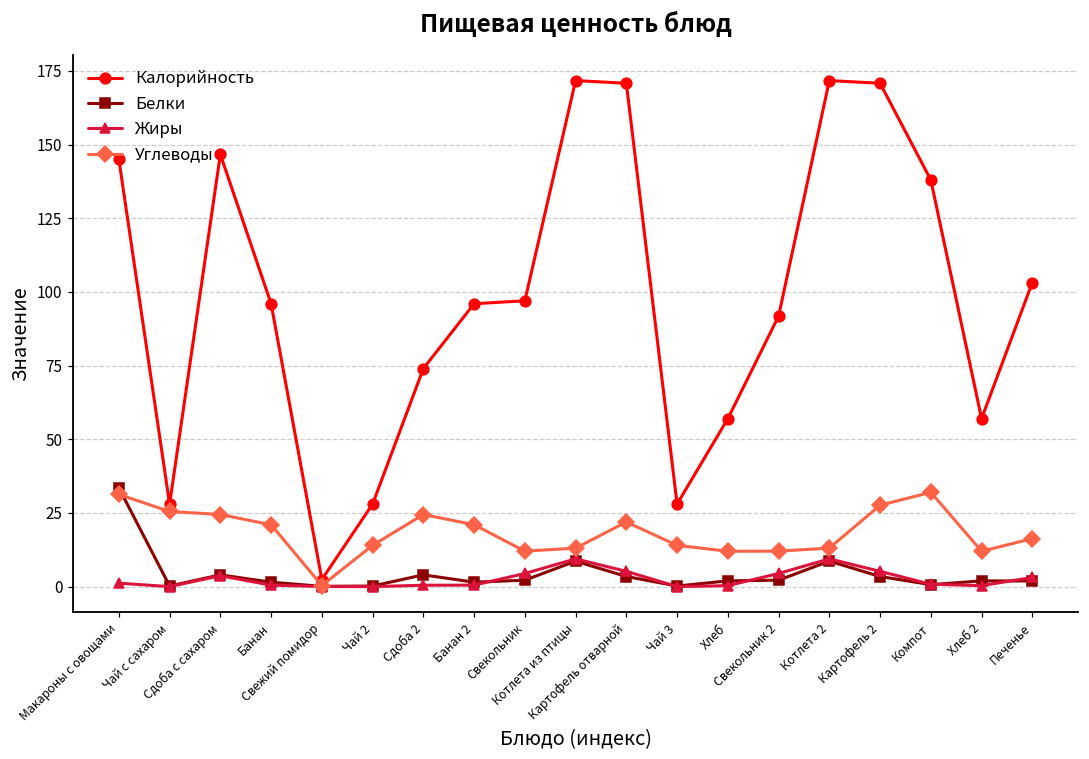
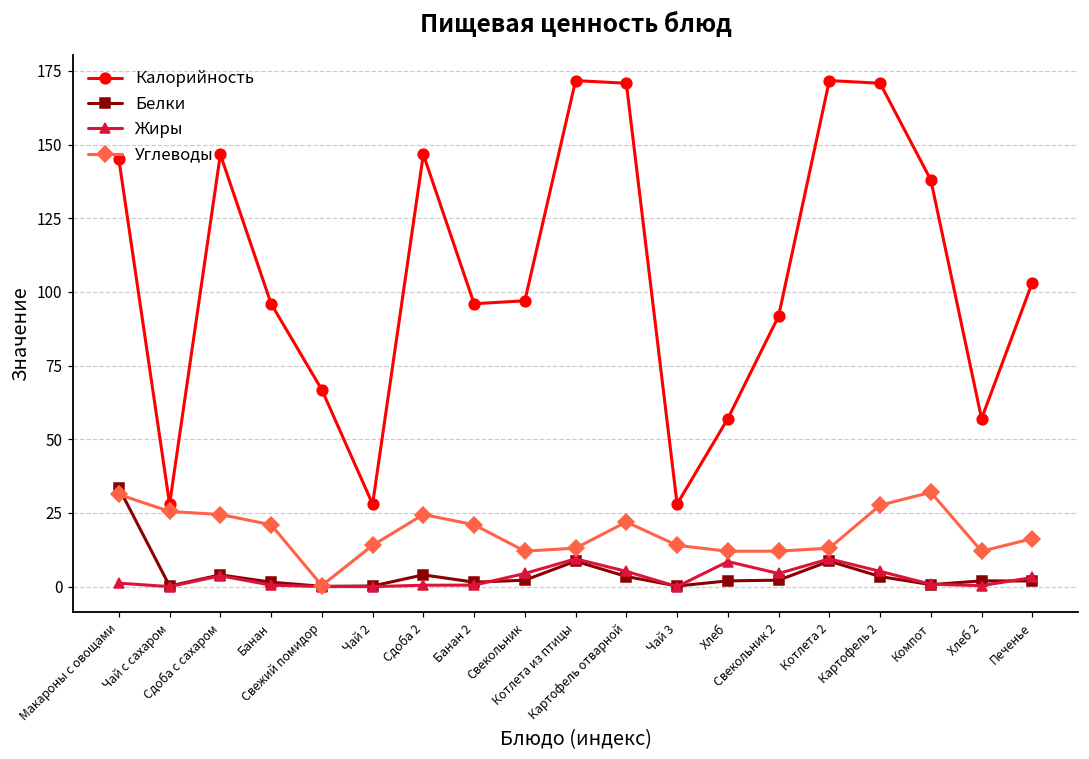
  {
    "Калорийность": {
      "Макароны с овощами": 145,
      "Чай с сахаром": 28,
      "Сдоба с сахаром": 147,
      "Банан": 96,
-     "Свежий помидор": 2,
+     "Свежий помидор": 67,
      "Чай 2": 28,
-     "Сдоба 2": 74,
+     "Сдоба 2": 147,
      "Банан 2": 96,
      "Свекольник": 97,
      "Котлета из птицы": 172,
      "Картофель отварной": 171,
      "Чай 3": 28,
      "Хлеб": 57,
      "Свекольник 2": 92,
      "Котлета 2": 172,
      "Картофель 2": 171,
      "Компот": 138,
      "Хлеб 2": 57,
      "Печенье": 103
    },
    "Белки": {
      "Макароны с овощами": 34,
      "Банан": 2,
      "Сдоба 2": 4,
      "Банан 2": 2,
      "Свекольник": 2,
      "Картофель отварной": 3,
      "Хлеб": 2,
      "Свекольник 2": 2,
      "Картофель 2": 3,
      "Хлеб 2": 2,
      "Печенье": 2
    },
    "Жиры": {
      "Макароны с овощами": 1,
      "Банан": 1,
      "Сдоба 2": 0,
      "Банан 2": 1,
      "Свекольник": 4,
      "Картофель отварной": 5,
-     "Хлеб": 0,
+     "Хлеб": 9,
      "Свекольник 2": 4,
      "Картофель 2": 5,
      "Хлеб 2": 0,
      "Печенье": 3
    },
    "Углеводы": {
      "Макароны с овощами": 31,
      "Чай с сахаром": 26,
      "Сдоба с сахаром": 24,
      "Банан": 21,
      "Чай 2": 14,
      "Сдоба 2": 24,
      "Банан 2": 21,
      "Свекольник": 12,
      "Котлета из птицы": 13,
      "Картофель отварной": 22,
      "Чай 3": 14,
      "Хлеб": 12,
      "Свекольник 2": 12,
      "Котлета 2": 13,
      "Картофель 2": 28,
      "Компот": 32,
      "Хлеб 2": 12,
      "Печенье": 16
    }
  }
